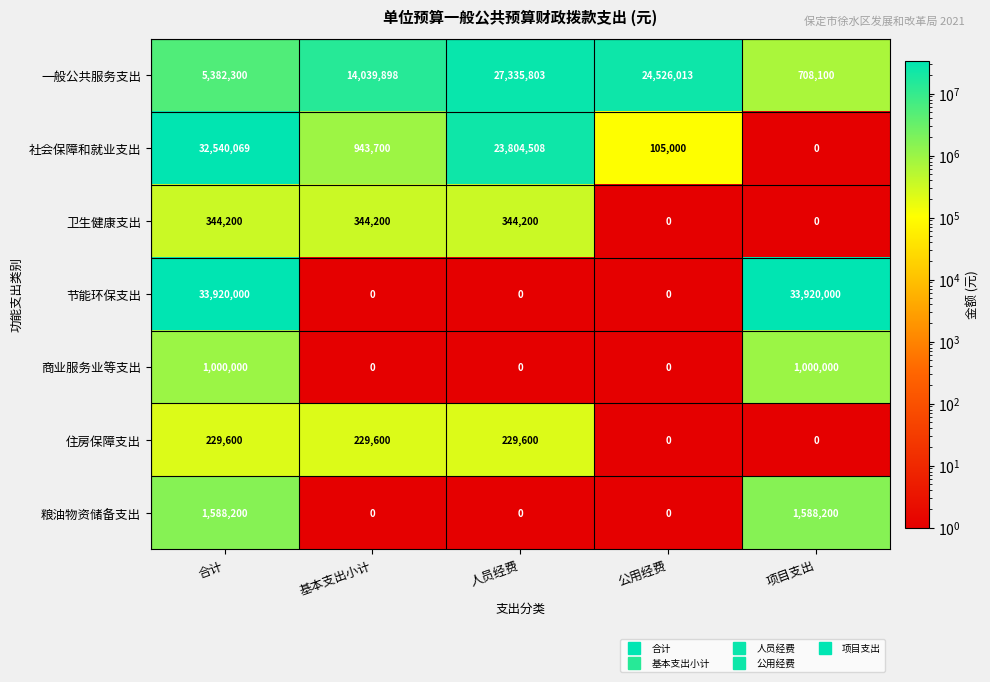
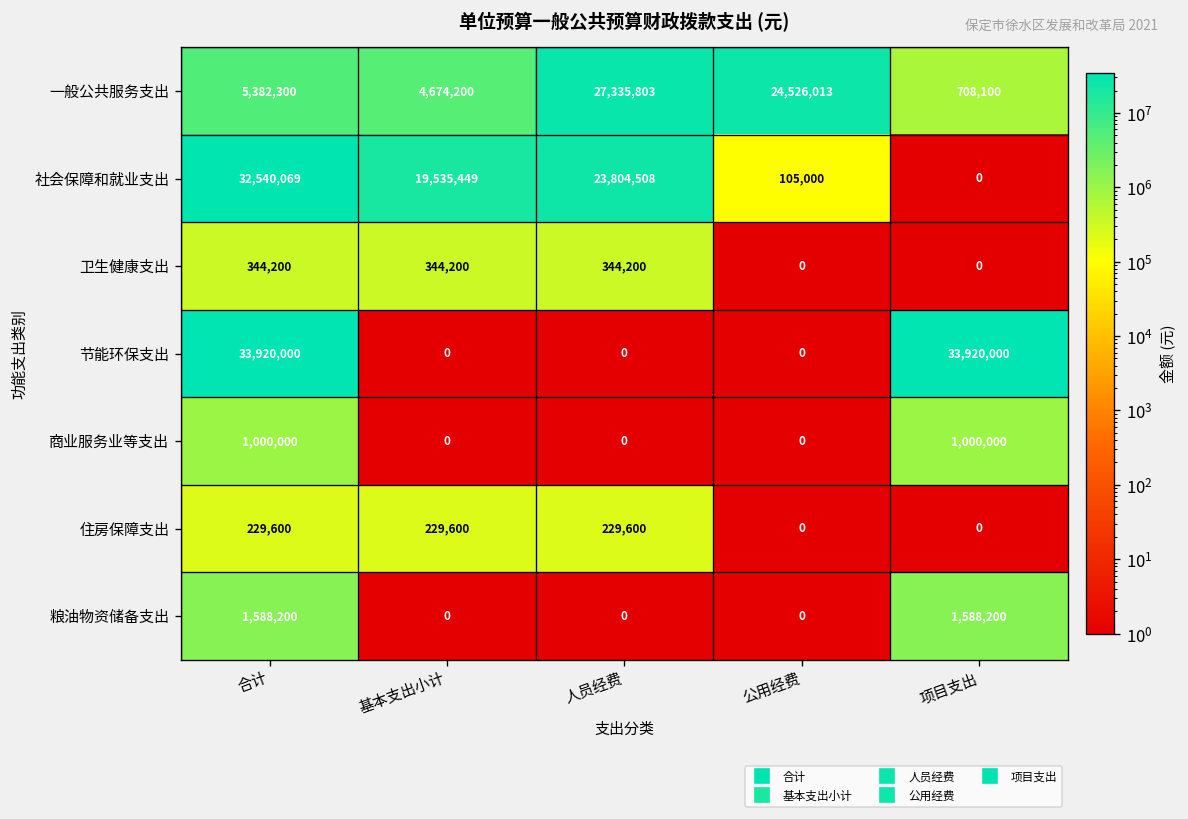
  {
    "一般公共服务支出": {
      "合计": "5,382,300",
-     "基本支出小计": "14,039,898",
+     "基本支出小计": "4,674,200",
      "人员经费": "27,335,803",
      "公用经费": "24,526,013",
      "项目支出": "708,100"
    },
    "社会保障和就业支出": {
      "合计": "32,540,069",
-     "基本支出小计": "943,700",
+     "基本支出小计": "19,535,449",
      "人员经费": "23,804,508",
      "公用经费": "105,000",
      "项目支出": "0"
    },
    "卫生健康支出": {
      "合计": "344,200",
      "基本支出小计": "344,200",
      "人员经费": "344,200",
      "公用经费": "0",
      "项目支出": "0"
    },
    "节能环保支出": {
      "合计": "33,920,000",
      "基本支出小计": "0",
      "人员经费": "0",
      "公用经费": "0",
      "项目支出": "33,920,000"
    },
    "商业服务业等支出": {
      "合计": "1,000,000",
      "基本支出小计": "0",
      "人员经费": "0",
      "公用经费": "0",
      "项目支出": "1,000,000"
    },
    "住房保障支出": {
      "合计": "229,600",
      "基本支出小计": "229,600",
      "人员经费": "229,600",
      "公用经费": "0",
      "项目支出": "0"
    },
    "粮油物资储备支出": {
      "合计": "1,588,200",
      "基本支出小计": "0",
      "人员经费": "0",
      "公用经费": "0",
      "项目支出": "1,588,200"
    }
  }
